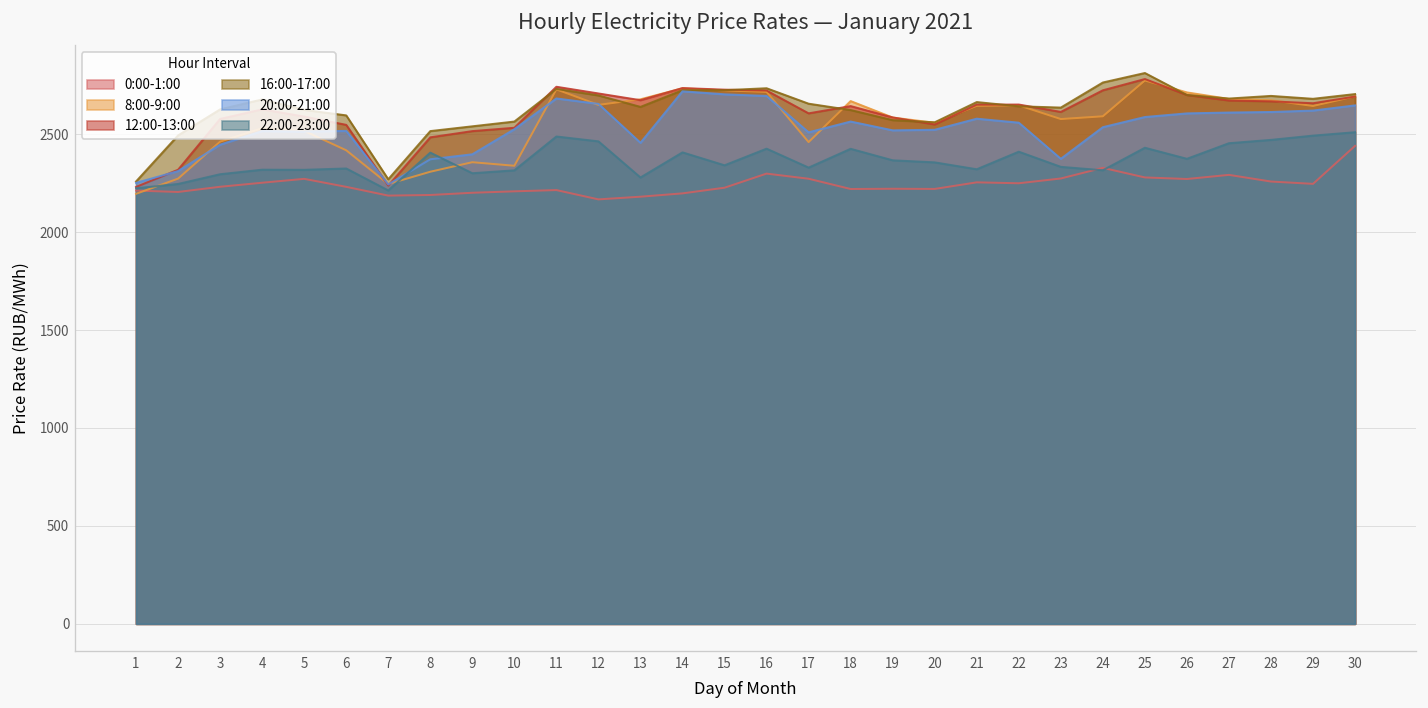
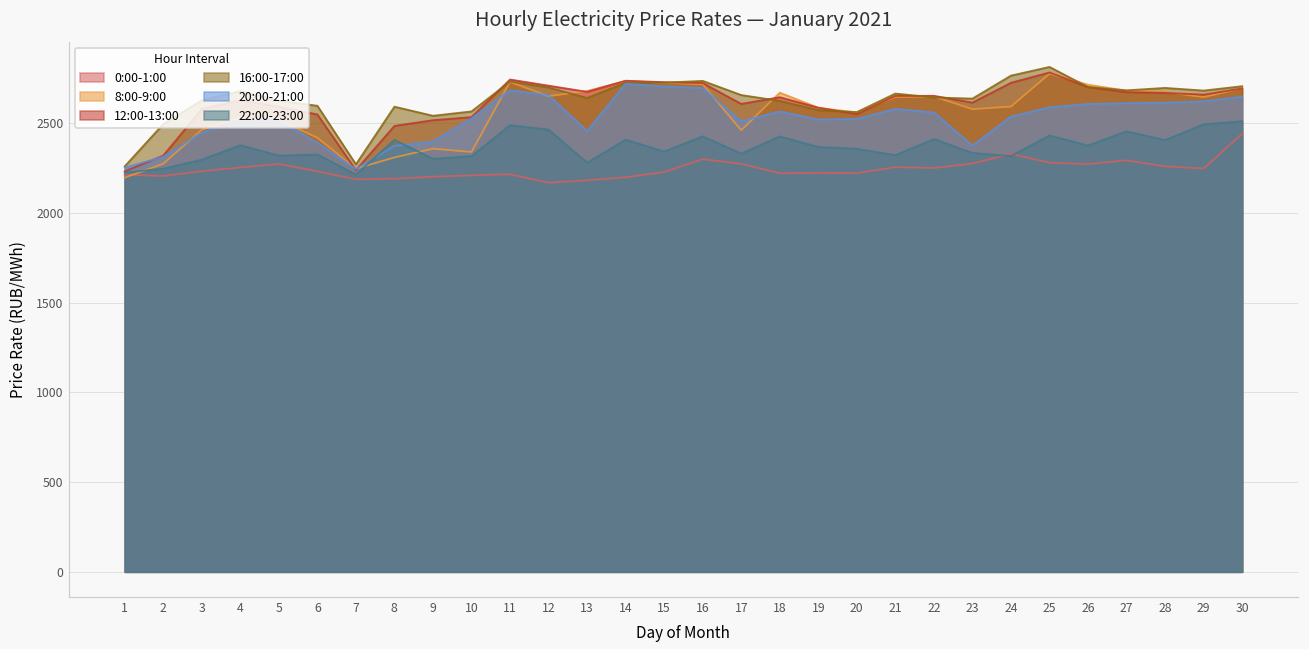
  {
    "16:00-17:00": {
      "2": 2490,
      "6": 2600,
      "7": 2270,
-     "8": 2520,
+     "8": 2590,
      "9": 2540,
      "10": 2560,
      "13": 2640,
      "17": 2660,
      "18": 2620,
      "23": 2640,
      "24": 2760,
      "25": 2810,
      "28": 2700,
      "29": 2680
    },
    "20:00-21:00": {
-     "6": 2520,
+     "6": 2390,
      "8": 2370,
      "9": 2400,
      "11": 2680,
      "13": 2460,
      "15": 2700,
      "16": 2700,
      "17": 2510,
      "18": 2560,
      "19": 2520,
      "20": 2520,
      "21": 2580,
      "22": 2560,
      "23": 2370,
      "24": 2540,
      "25": 2590,
      "26": 2610,
      "27": 2610,
      "28": 2610,
      "29": 2620,
      "30": 2650
    },
    "22:00-23:00": {
      "2": 2250,
      "3": 2300,
-     "4": 2320,
+     "4": 2380,
      "5": 2320,
      "6": 2330,
      "7": 2210,
      "8": 2410,
      "9": 2300,
      "10": 2320,
      "11": 2490,
      "12": 2460,
      "13": 2280,
      "14": 2410,
      "15": 2340,
      "16": 2430,
      "17": 2330,
      "18": 2430,
      "19": 2370,
      "20": 2360,
      "21": 2320,
      "22": 2410,
      "23": 2330,
      "25": 2430,
      "26": 2370,
      "27": 2450,
-     "28": 2470,
+     "28": 2410,
      "29": 2490,
      "30": 2510
    }
  }
